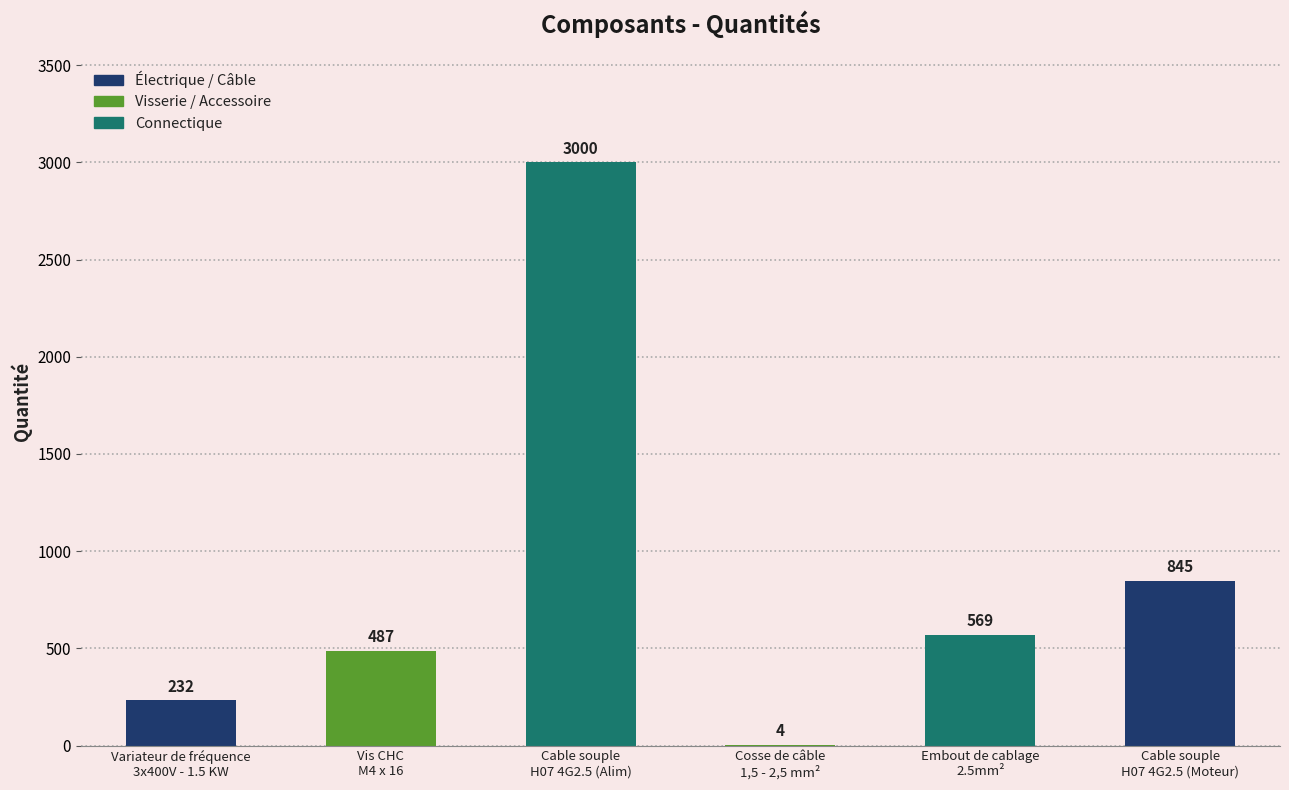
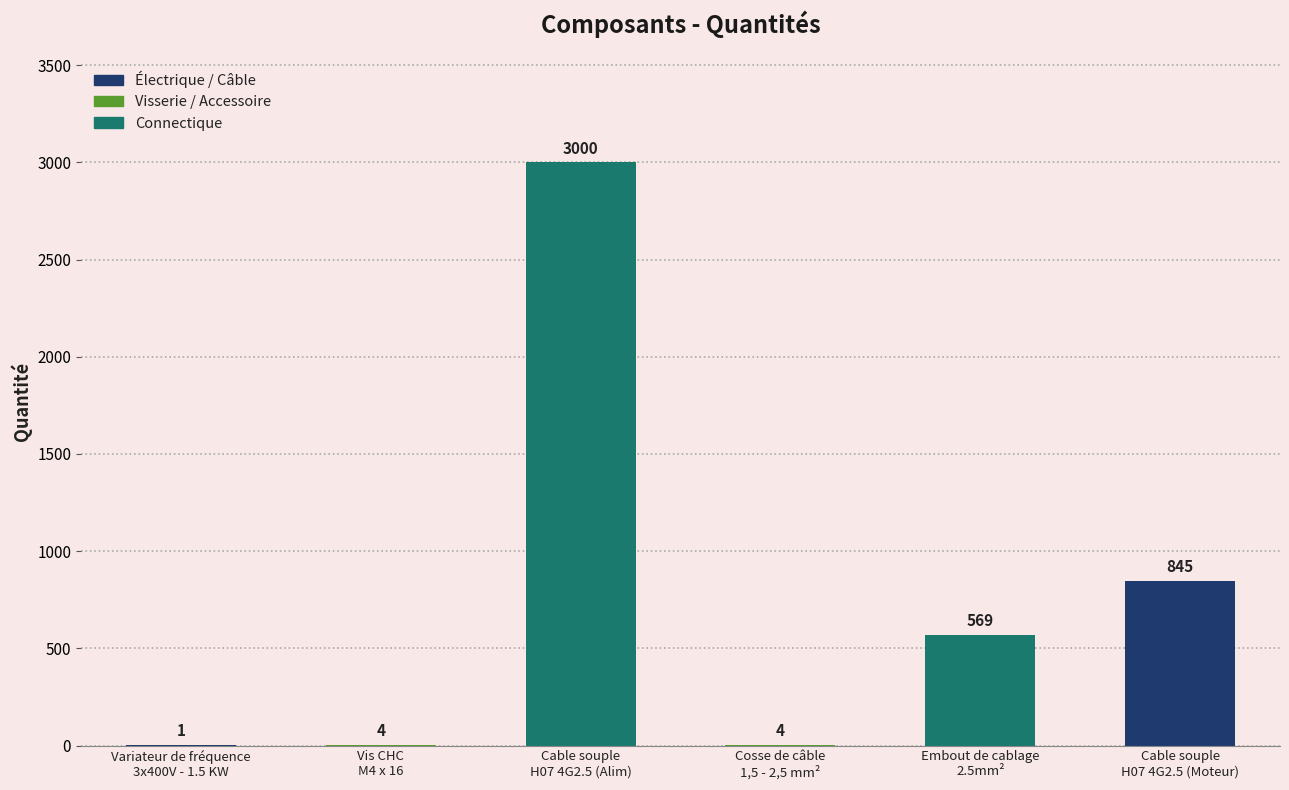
  {
-   "Variateur de fréquence 3x400V - 1.5 KW": 232,
-   "Vis CHC M4 x 16": 487,
+   "Variateur de fréquence 3x400V - 1.5 KW": 1,
+   "Vis CHC M4 x 16": 4,
    "Cable souple H07 4G2.5 (Alim)": 3000,
    "Cosse de câble 1,5 - 2,5 mm²": 4,
    "Embout de cablage 2.5mm²": 569,
    "Cable souple H07 4G2.5 (Moteur)": 845
  }
